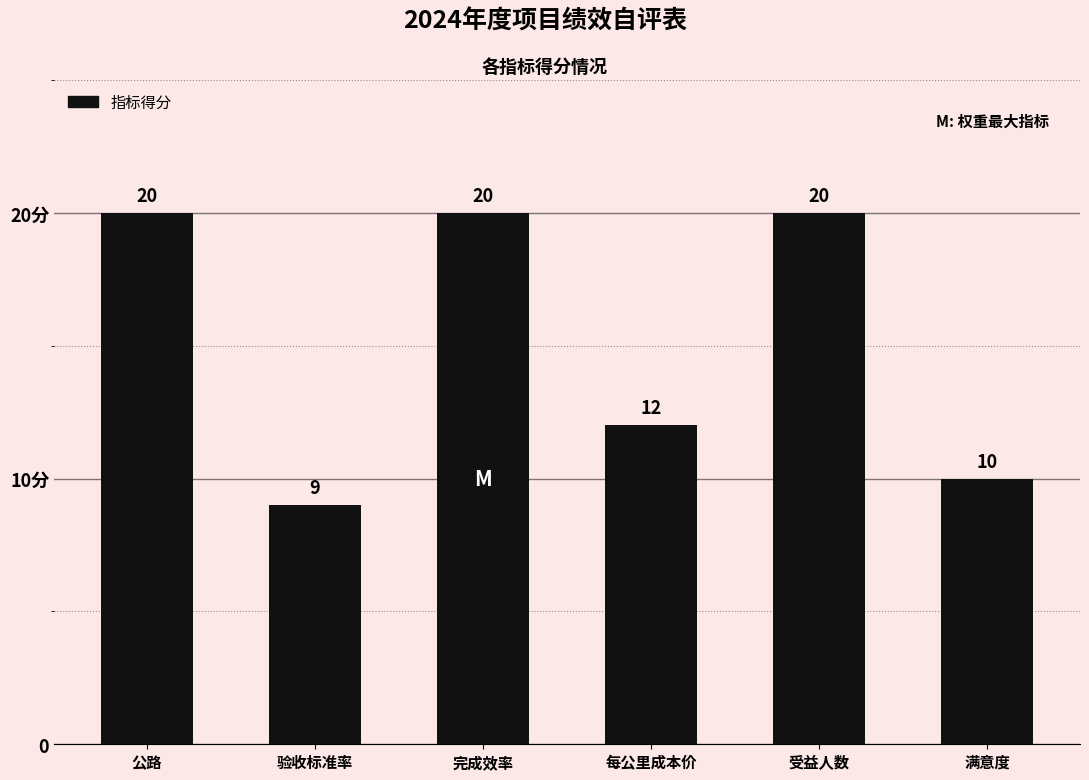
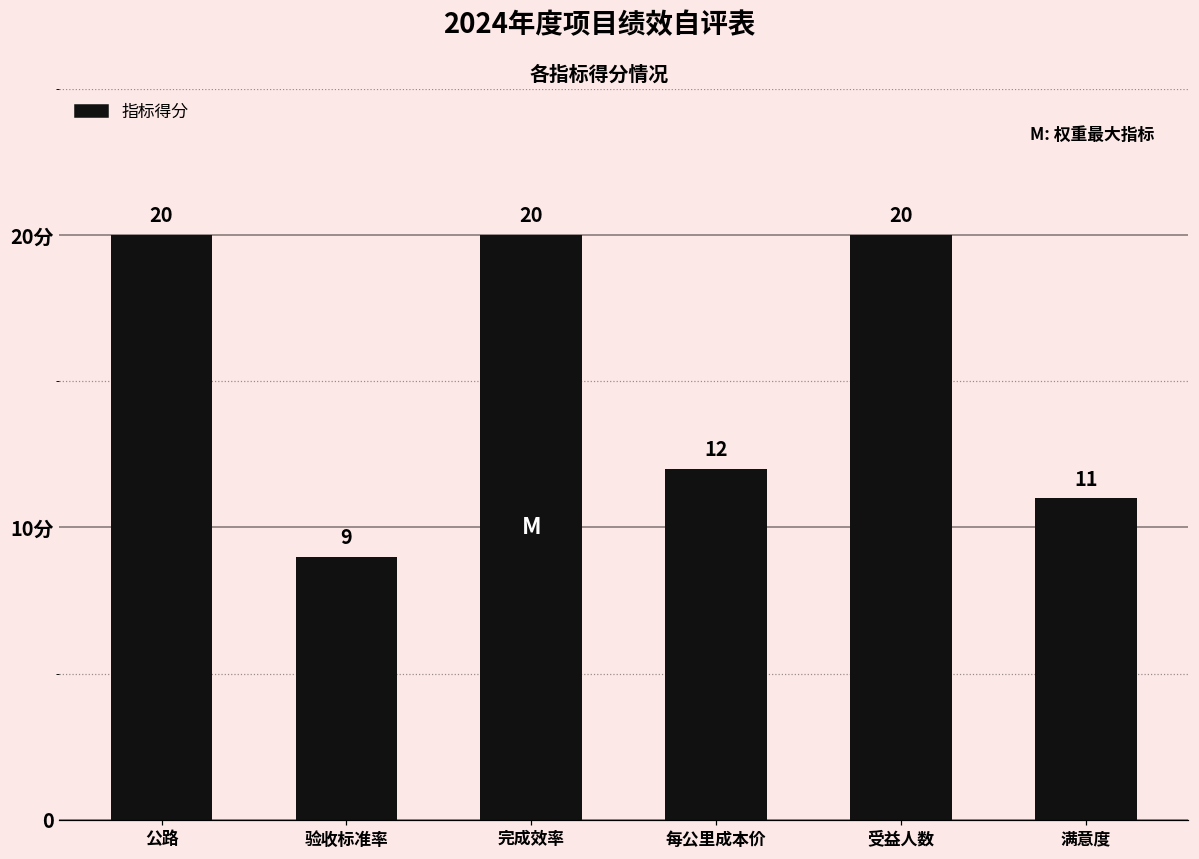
  {
    "公路": 20,
    "验收标准率": 9,
    "完成效率": 20,
    "每公里成本价": 12,
    "受益人数": 20,
-   "满意度": 10
+   "满意度": 11
  }
